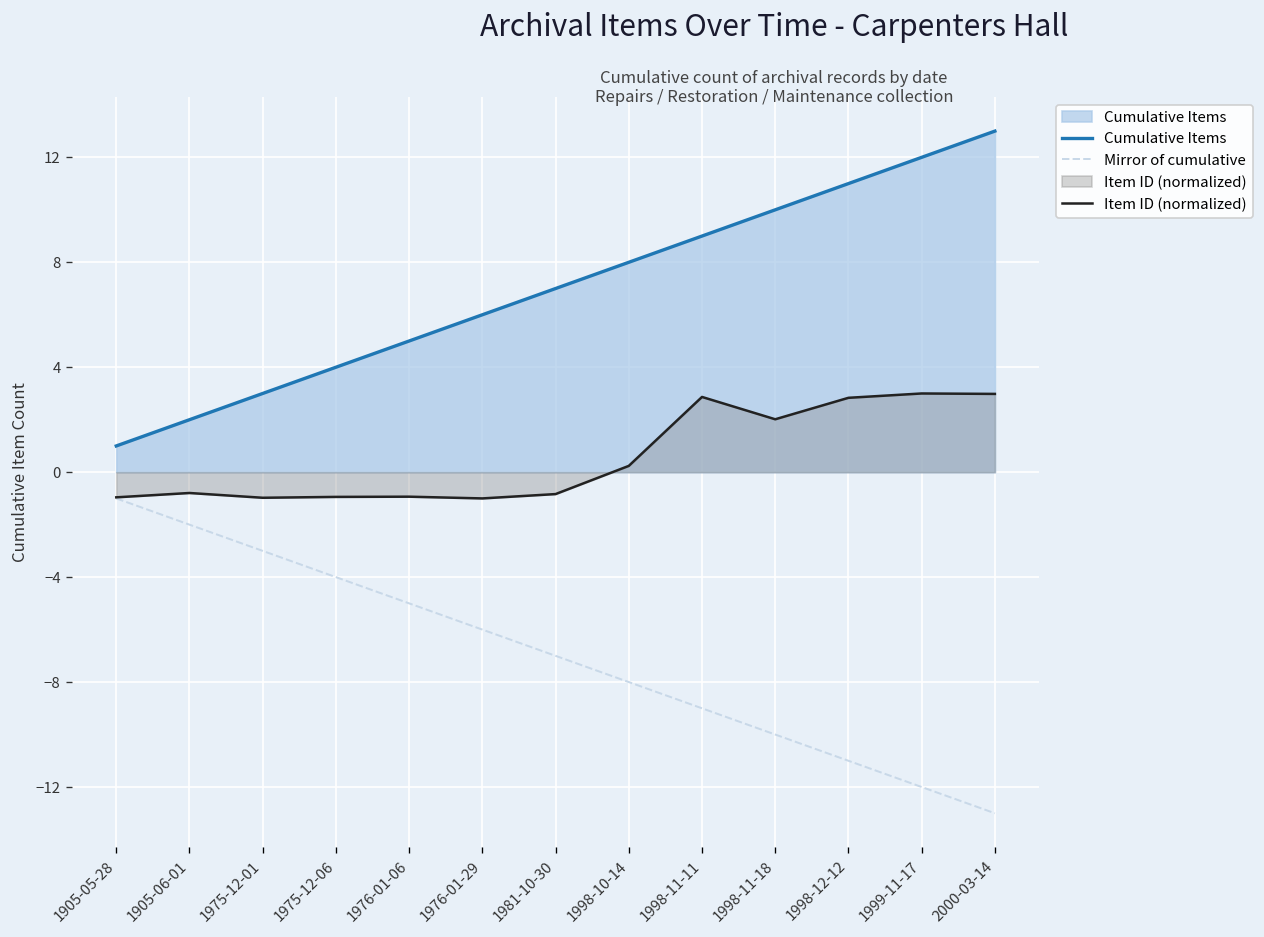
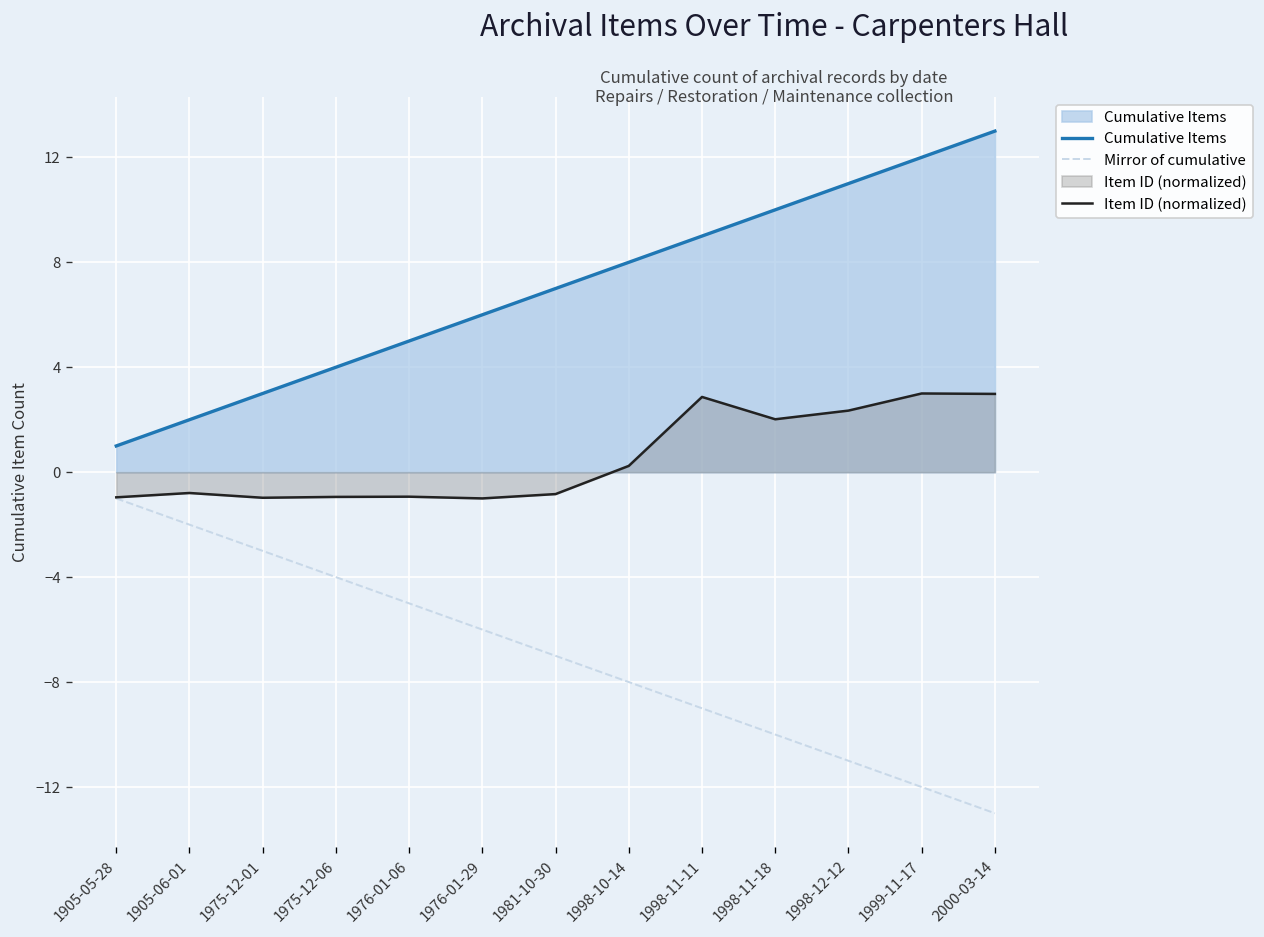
  {
    "Item ID (normalized)": {
-     "1998-12-12": 2.8
+     "1998-12-12": 2.3
    }
  }
